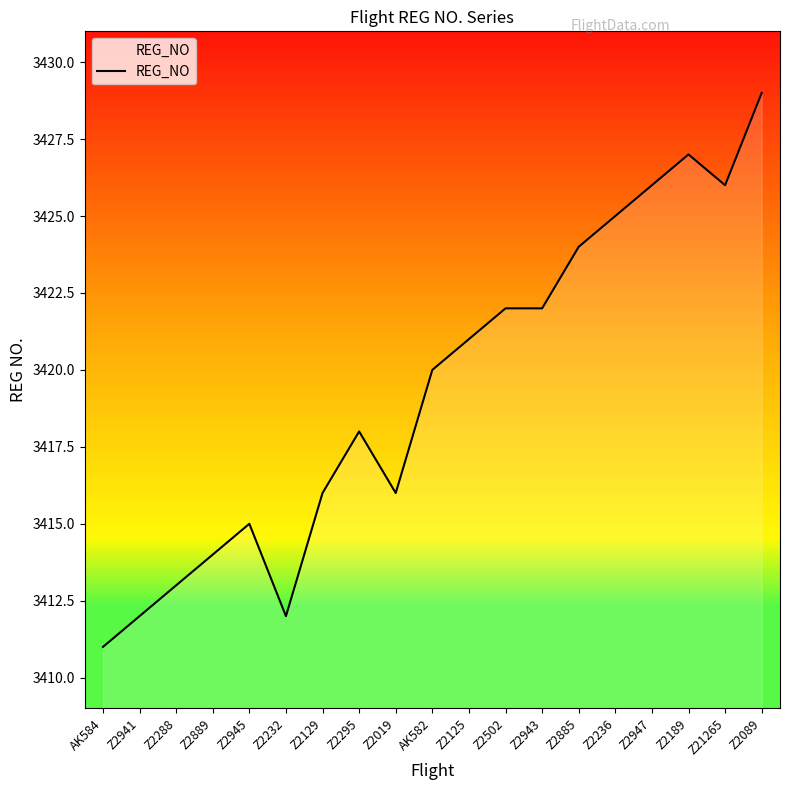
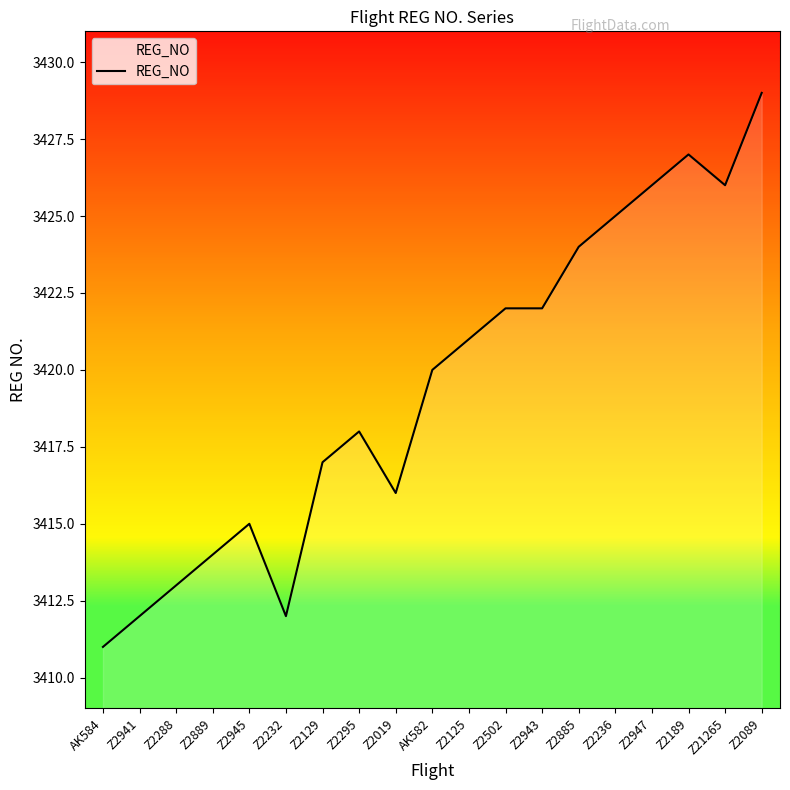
  {
    "AK584": 3411,
    "Z2941": 3412,
    "Z2288": 3413,
    "Z2889": 3414,
    "Z2945": 3415,
    "Z2232": 3412,
-   "Z2129": 3416,
+   "Z2129": 3417,
    "Z2295": 3418,
    "Z2019": 3416,
    "AK582": 3420,
    "Z2125": 3421,
    "Z2502": 3422,
    "Z2943": 3422,
    "Z2885": 3424,
    "Z2236": 3425,
    "Z2947": 3426,
    "Z2189": 3427,
    "Z21265": 3426,
    "Z2089": 3429
  }
